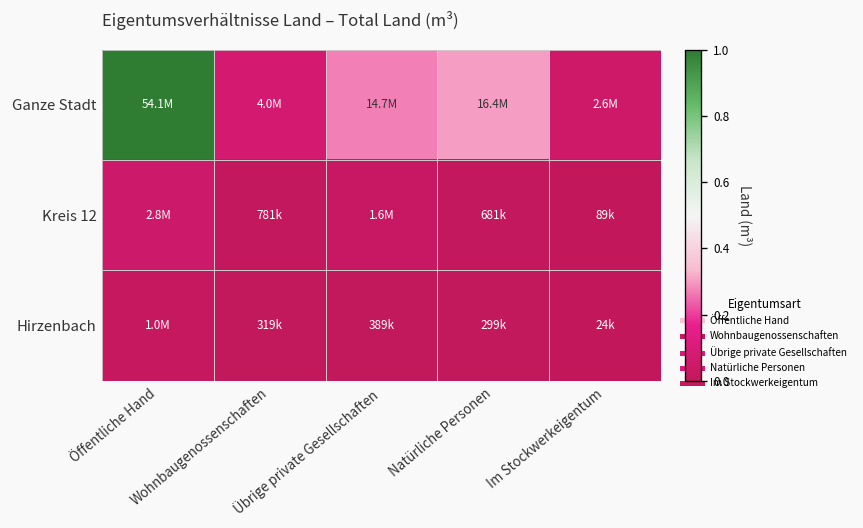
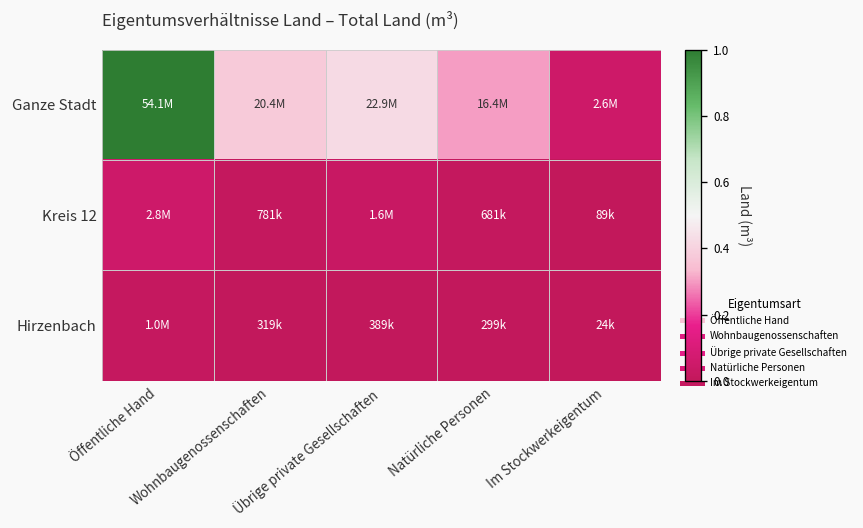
  {
    "Ganze Stadt": {
      "Öffentliche Hand": "54.1M",
-     "Wohnbaugenossenschaften": "4.0M",
-     "Übrige private Gesellschaften": "14.7M",
+     "Wohnbaugenossenschaften": "20.4M",
+     "Übrige private Gesellschaften": "22.9M",
      "Natürliche Personen": "16.4M",
      "Im Stockwerkeigentum": "2.6M"
    },
    "Kreis 12": {
      "Öffentliche Hand": "2.8M",
      "Wohnbaugenossenschaften": "781k",
      "Übrige private Gesellschaften": "1.6M",
      "Natürliche Personen": "681k",
      "Im Stockwerkeigentum": "89k"
    },
    "Hirzenbach": {
      "Öffentliche Hand": "1.0M",
      "Wohnbaugenossenschaften": "319k",
      "Übrige private Gesellschaften": "389k",
      "Natürliche Personen": "299k",
      "Im Stockwerkeigentum": "24k"
    }
  }
